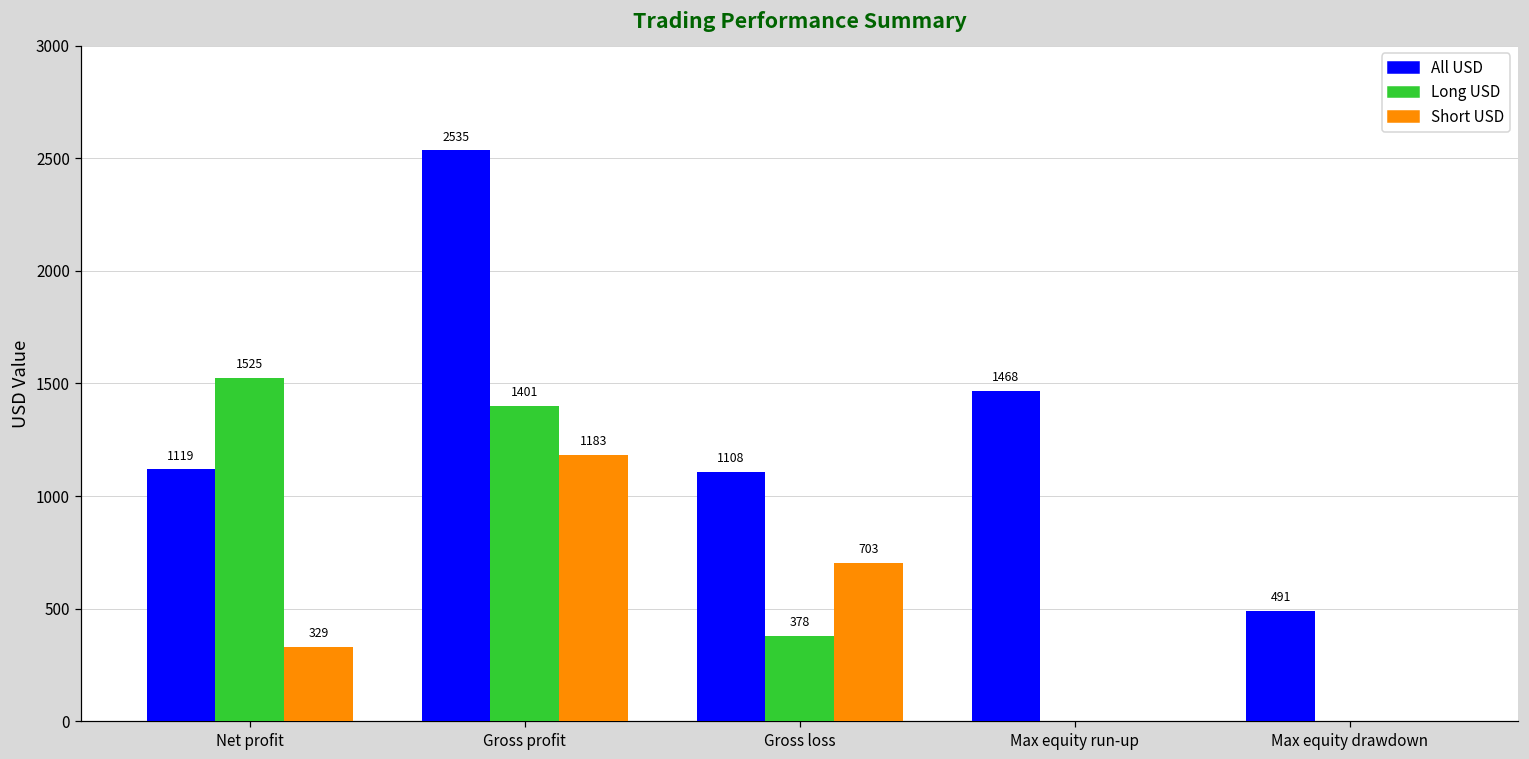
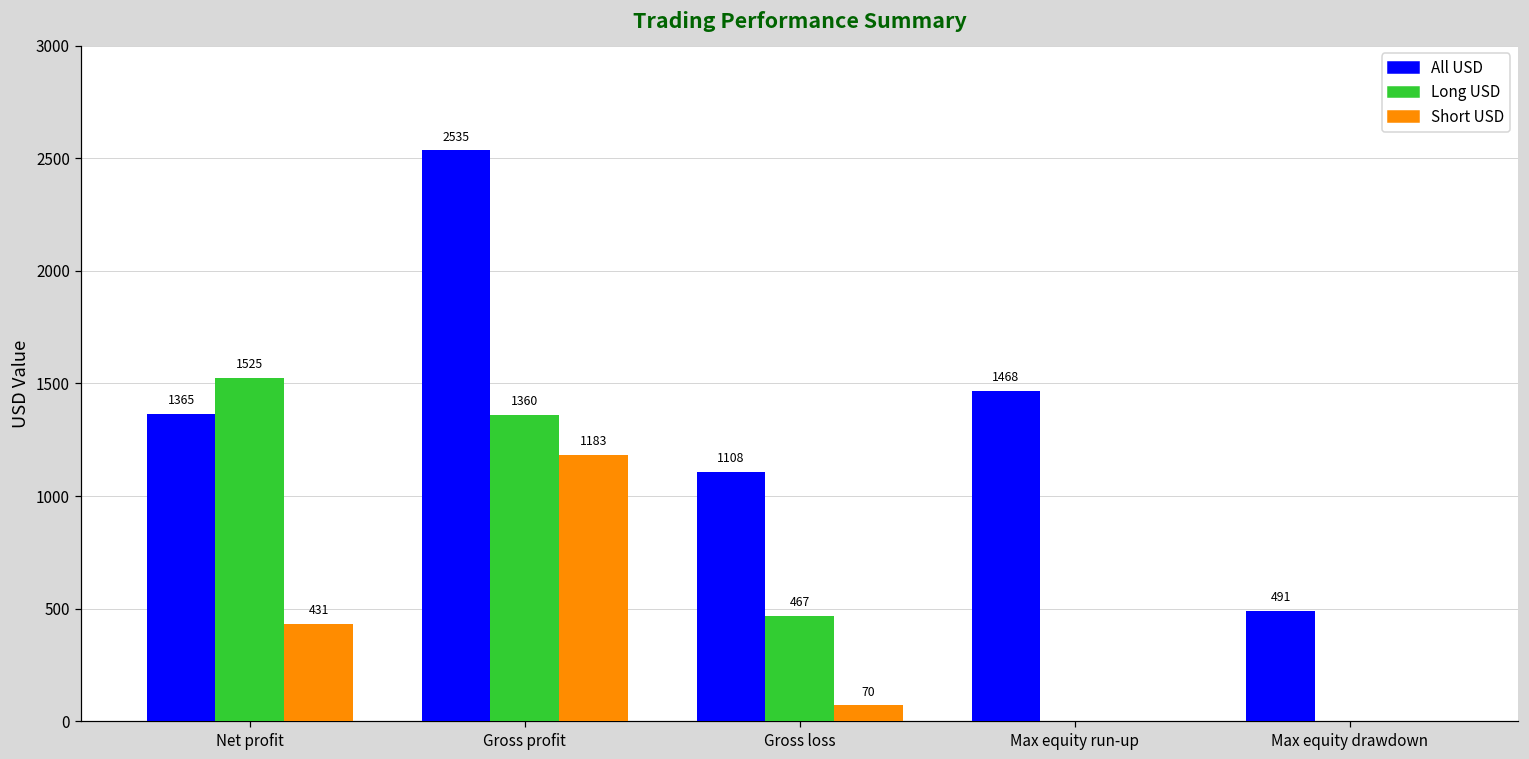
  {
    "All USD": {
-     "Net profit": 1119,
+     "Net profit": 1365,
      "Gross profit": 2535,
      "Gross loss": 1108,
      "Max equity run-up": 1468,
      "Max equity drawdown": 491
    },
    "Long USD": {
      "Net profit": 1525,
-     "Gross profit": 1401,
-     "Gross loss": 378
+     "Gross profit": 1360,
+     "Gross loss": 467
    },
    "Short USD": {
-     "Net profit": 329,
+     "Net profit": 431,
      "Gross profit": 1183,
-     "Gross loss": 703
+     "Gross loss": 70
    }
  }
